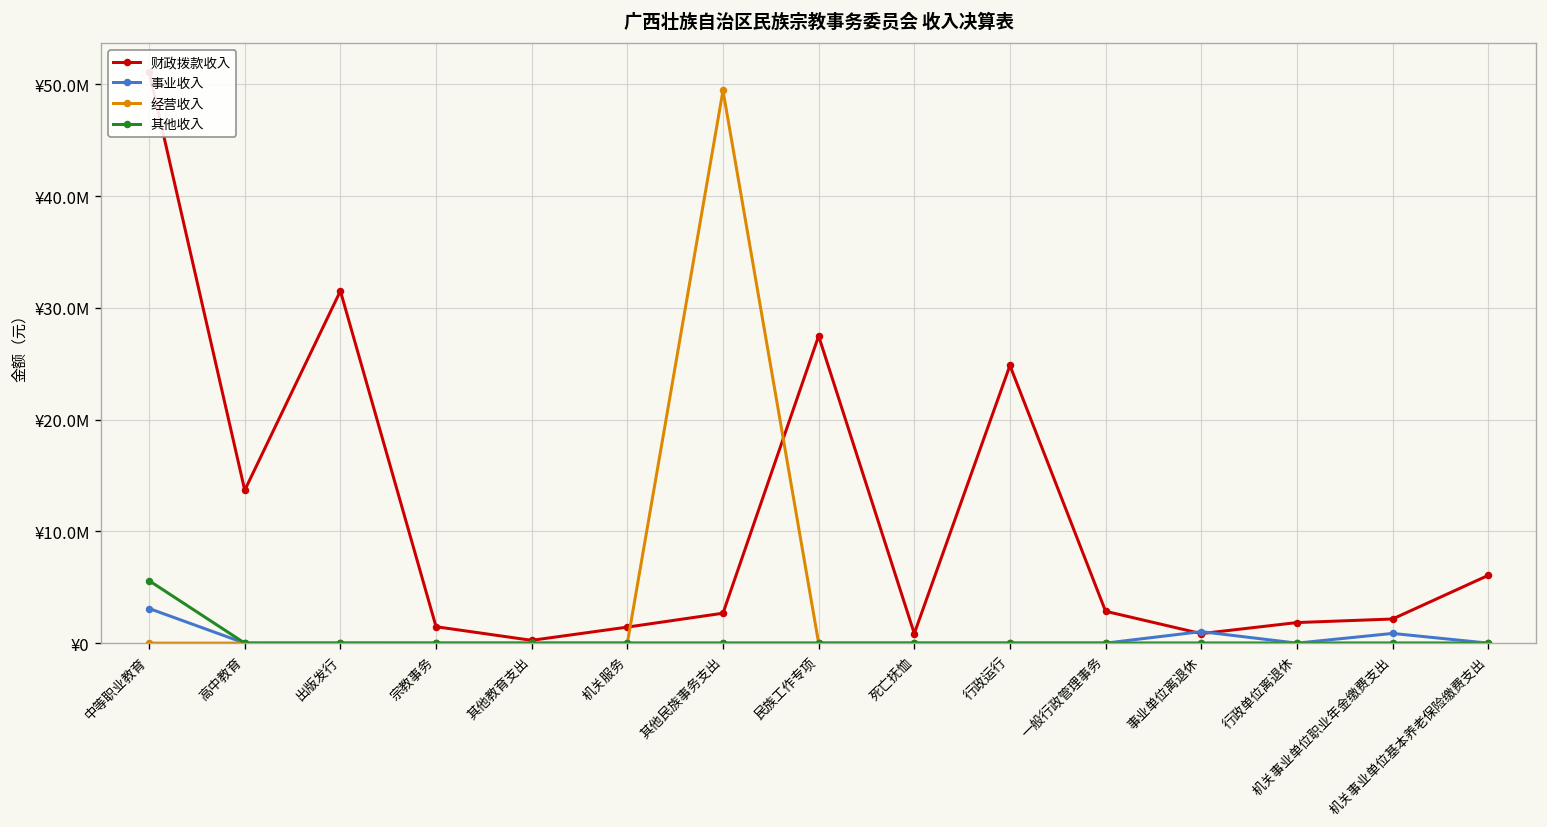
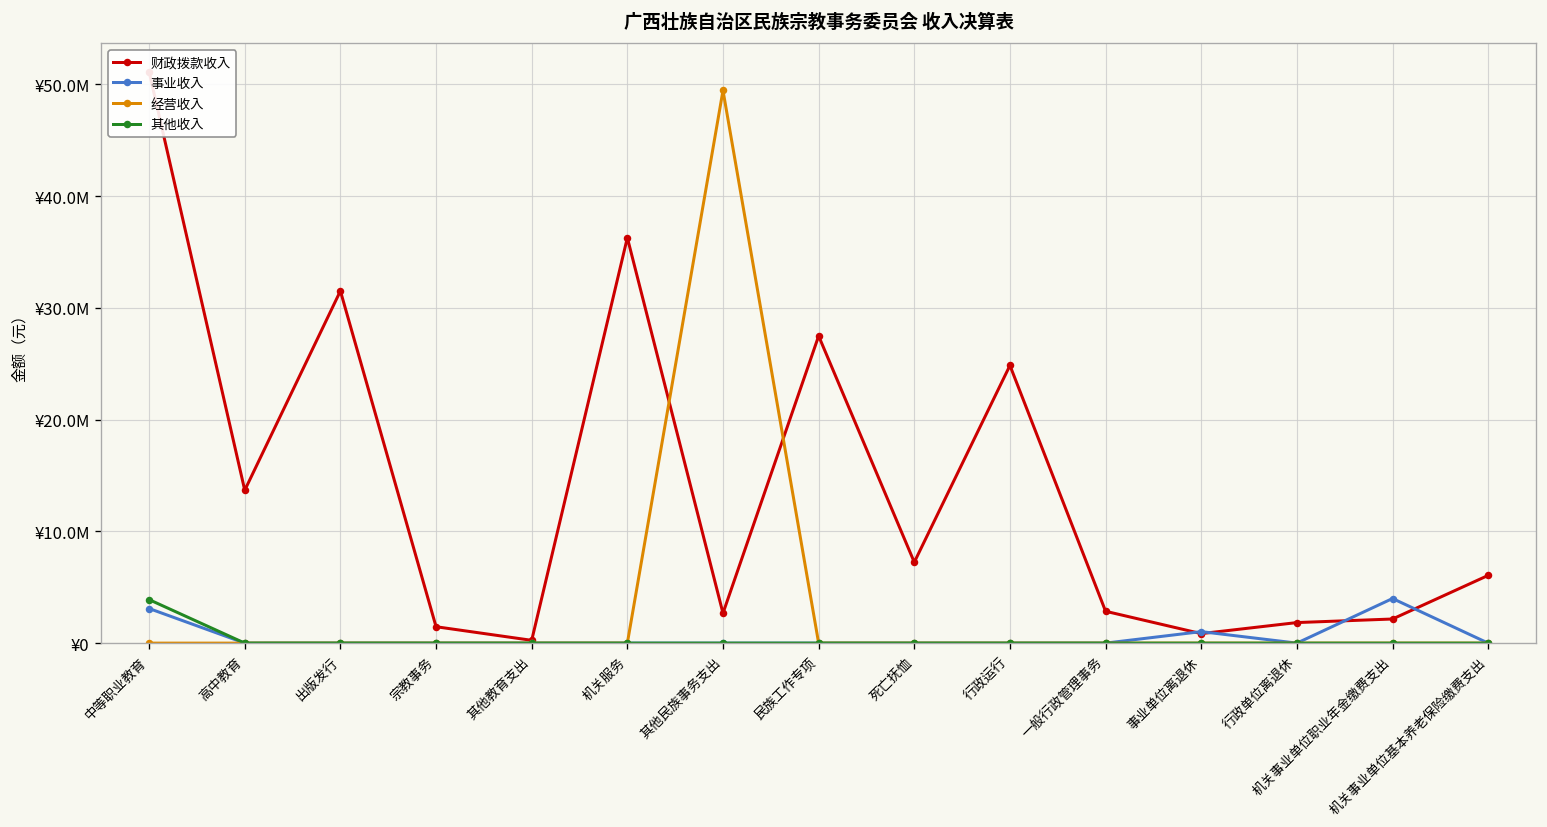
  {
    "财政拨款收入": {
      "高中教育": "¥14000000",
      "出版发行": "¥32000000",
      "宗教事务": "¥1000000",
-     "机关服务": "¥1000000",
+     "机关服务": "¥36000000",
      "其他民族事务支出": "¥3000000",
      "民族工作专项": "¥27000000",
-     "死亡抚恤": "¥1000000",
+     "死亡抚恤": "¥7000000",
      "行政运行": "¥25000000",
      "一般行政管理事务": "¥3000000",
      "行政单位离退休": "¥2000000",
      "机关事业单位职业年金缴费支出": "¥2000000",
      "机关事业单位基本养老保险缴费支出": "¥6000000"
    },
    "事业收入": {
      "中等职业教育": "¥3000000",
-     "机关事业单位职业年金缴费支出": "¥1000000"
+     "机关事业单位职业年金缴费支出": "¥4000000"
    },
    "经营收入": {
      "中等职业教育": "¥0",
      "其他民族事务支出": "¥49000000"
    },
    "其他收入": {
-     "中等职业教育": "¥6000000"
+     "中等职业教育": "¥4000000"
    }
  }
